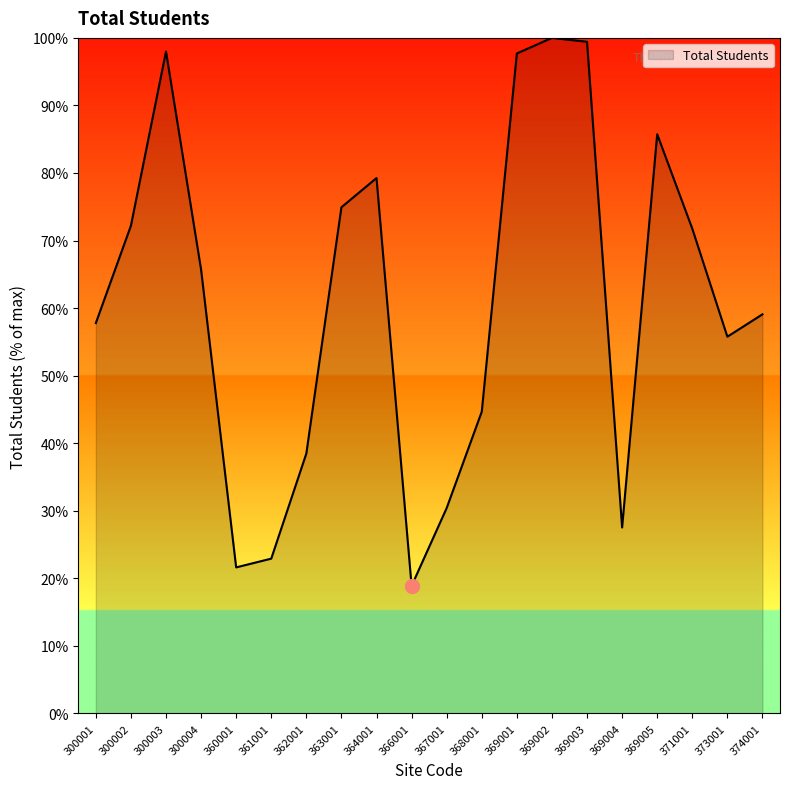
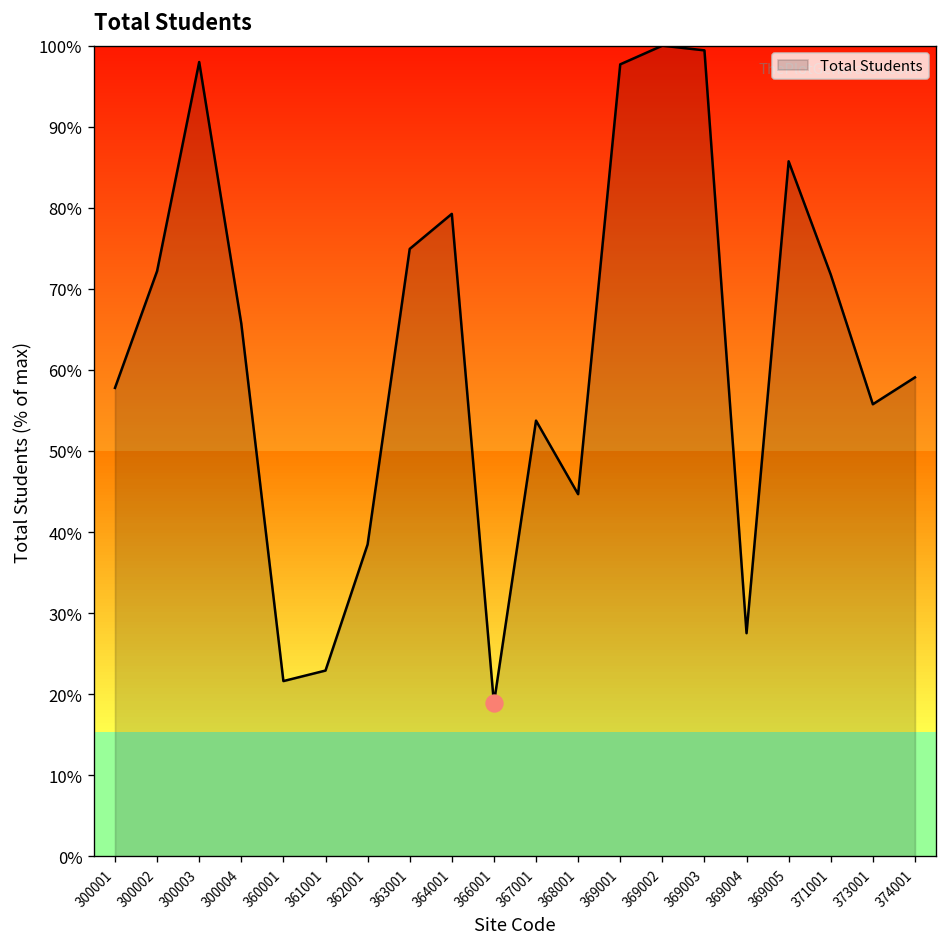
  {
    "Total Students": {
      "300001": "58%",
      "300002": "72%",
      "300003": "98%",
      "300004": "66%",
      "360001": "22%",
      "361001": "23%",
      "362001": "38%",
      "363001": "75%",
      "364001": "79%",
-     "367001": "30%",
+     "367001": "54%",
      "368001": "45%",
      "369001": "98%",
      "369002": "100%",
      "369003": "99%",
      "369004": "28%",
      "369005": "86%",
      "371001": "72%",
      "373001": "56%",
      "374001": "59%"
    }
  }
